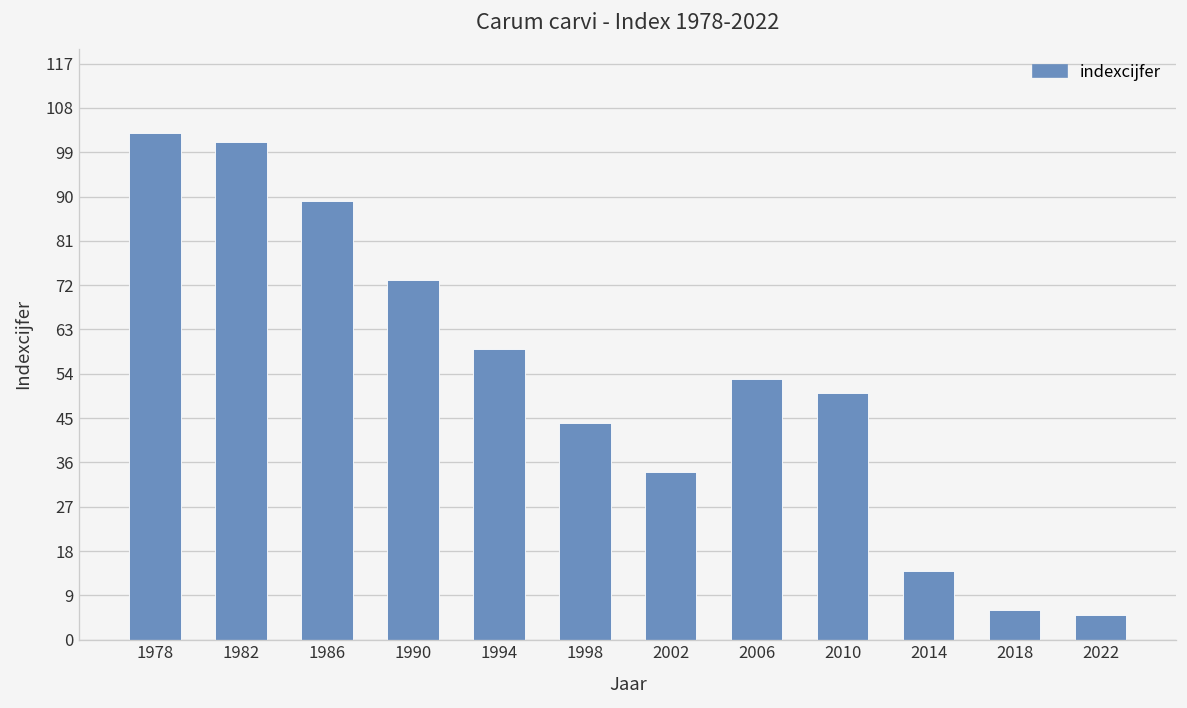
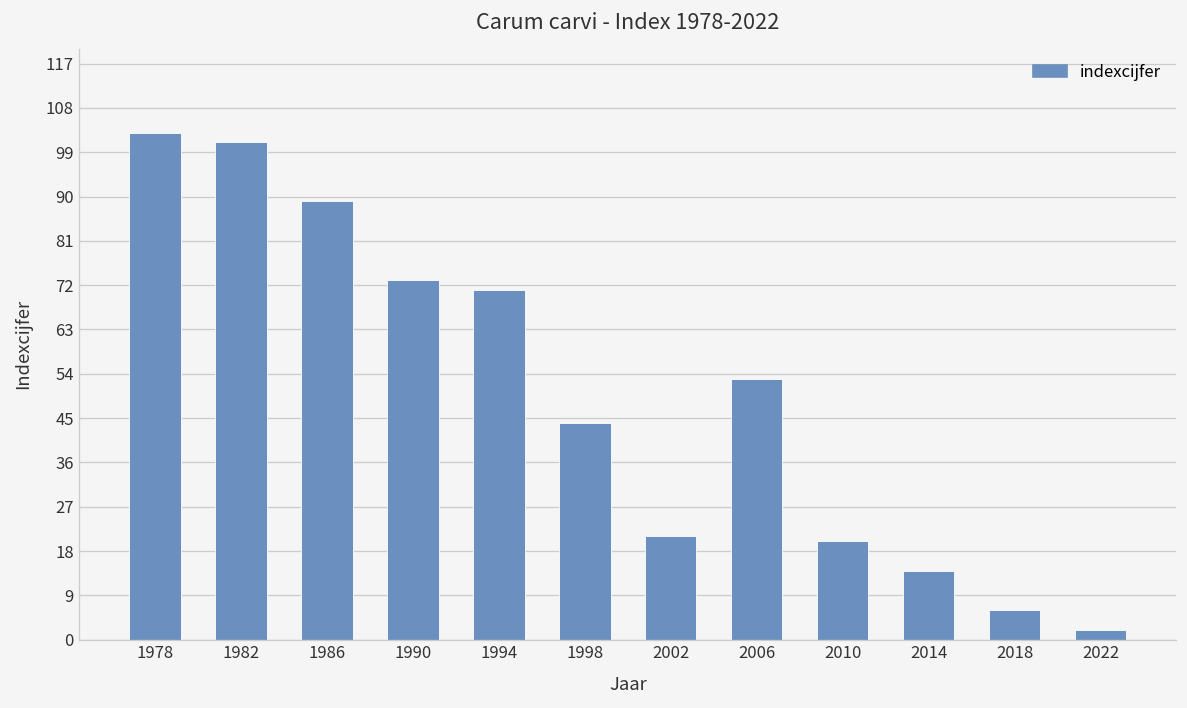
  {
    "1978": 103,
    "1982": 101,
    "1986": 89,
    "1990": 73,
-   "1994": 59,
+   "1994": 71,
    "1998": 44,
-   "2002": 34,
+   "2002": 21,
    "2006": 53,
-   "2010": 50,
+   "2010": 20,
    "2014": 14,
    "2018": 6,
-   "2022": 5
+   "2022": 2
  }
